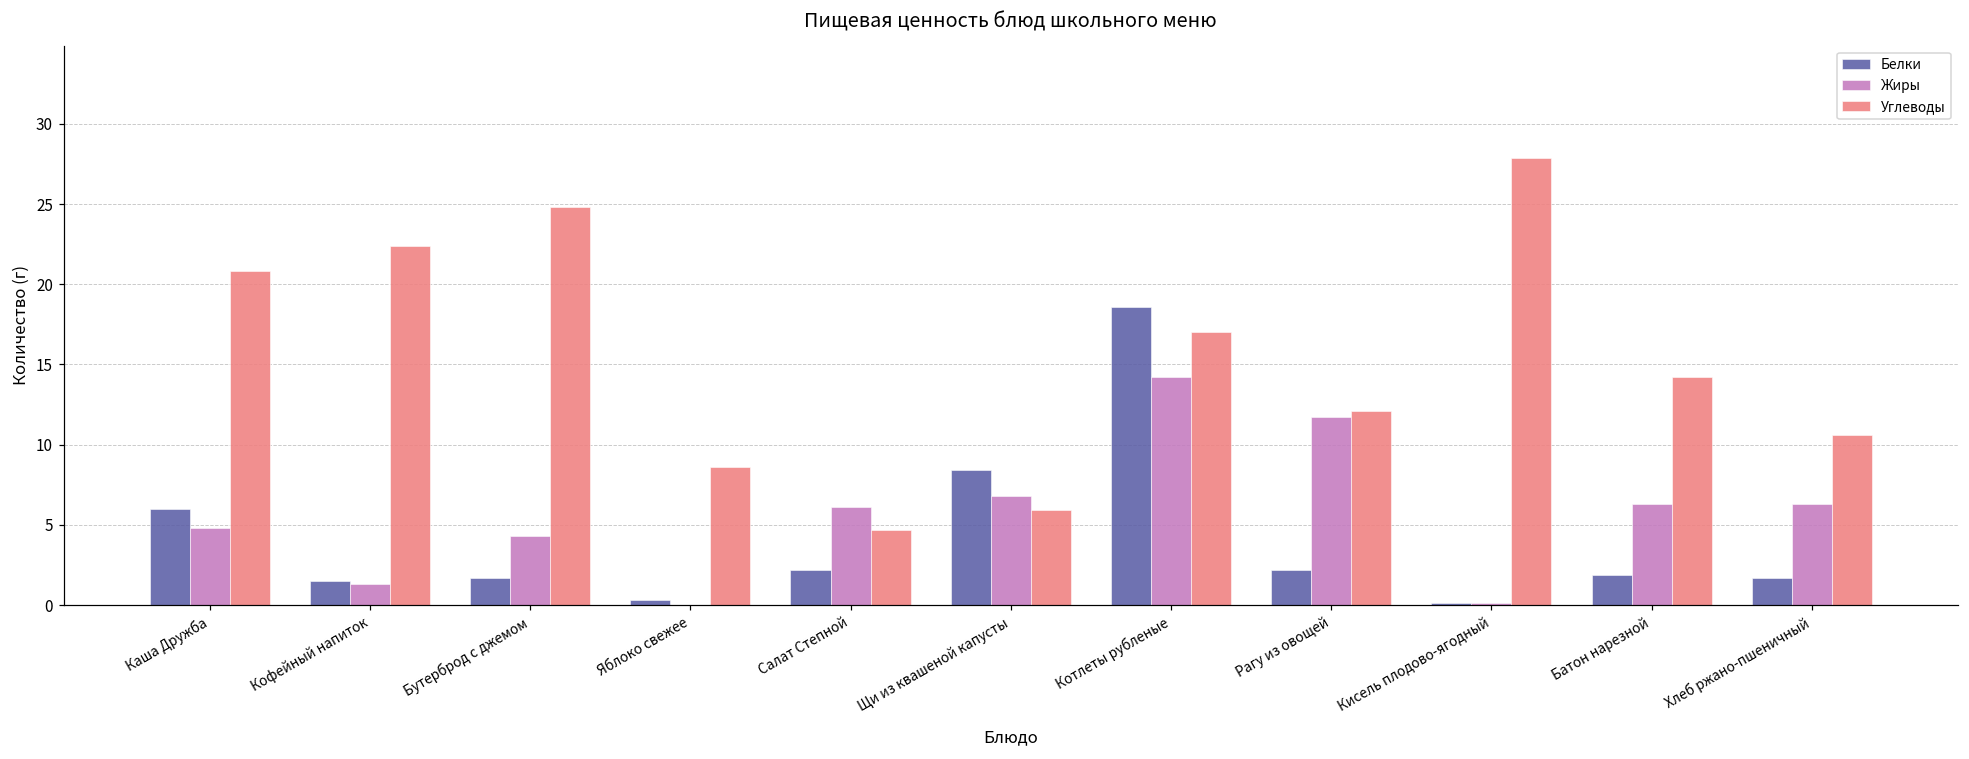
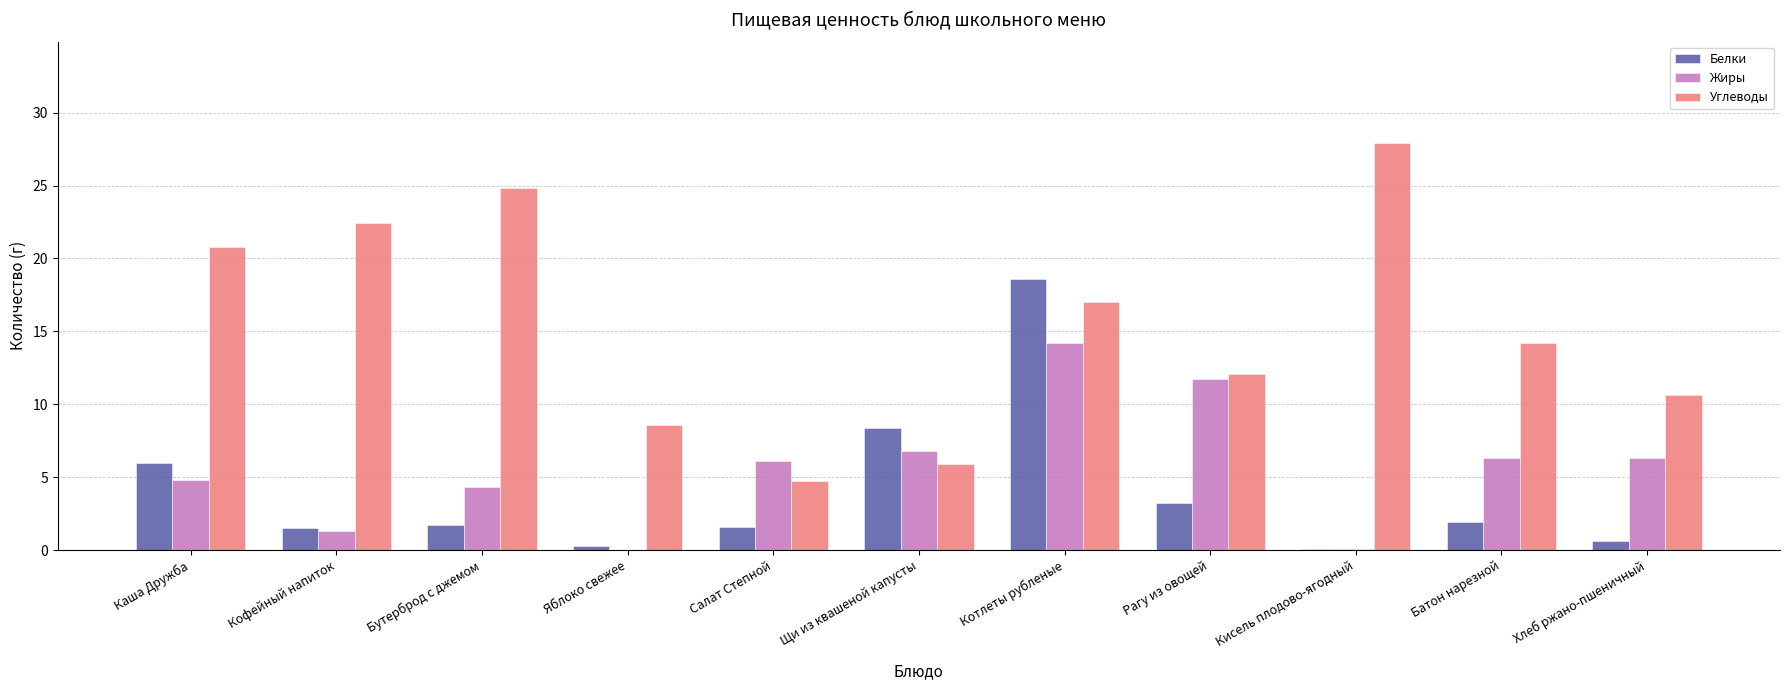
  {
    "Белки": {
      "Каша Дружба": 6.0,
      "Кофейный напиток": 1.5,
      "Бутерброд с джемом": 1.7,
      "Яблоко свежее": 0.3,
-     "Салат Степной": 2.2,
+     "Салат Степной": 1.6,
      "Щи из квашеной капусты": 8.4,
      "Котлеты рубленые": 18.6,
-     "Рагу из овощей": 2.2,
+     "Рагу из овощей": 3.2,
      "Батон нарезной": 1.9,
-     "Хлеб ржано-пшеничный": 1.7
+     "Хлеб ржано-пшеничный": 0.6
    },
    "Жиры": {
      "Каша Дружба": 4.8,
      "Кофейный напиток": 1.3,
      "Бутерброд с джемом": 4.3,
      "Яблоко свежее": 0.0,
      "Салат Степной": 6.1,
      "Щи из квашеной капусты": 6.8,
      "Котлеты рубленые": 14.2,
      "Рагу из овощей": 11.7,
      "Батон нарезной": 6.3,
      "Хлеб ржано-пшеничный": 6.3
    },
    "Углеводы": {
      "Каша Дружба": 20.8,
      "Кофейный напиток": 22.4,
      "Бутерброд с джемом": 24.8,
      "Яблоко свежее": 8.6,
      "Салат Степной": 4.7,
      "Щи из квашеной капусты": 5.9,
      "Котлеты рубленые": 17.0,
      "Рагу из овощей": 12.1,
      "Кисель плодово-ягодный": 27.9,
      "Батон нарезной": 14.2,
      "Хлеб ржано-пшеничный": 10.6
    }
  }
